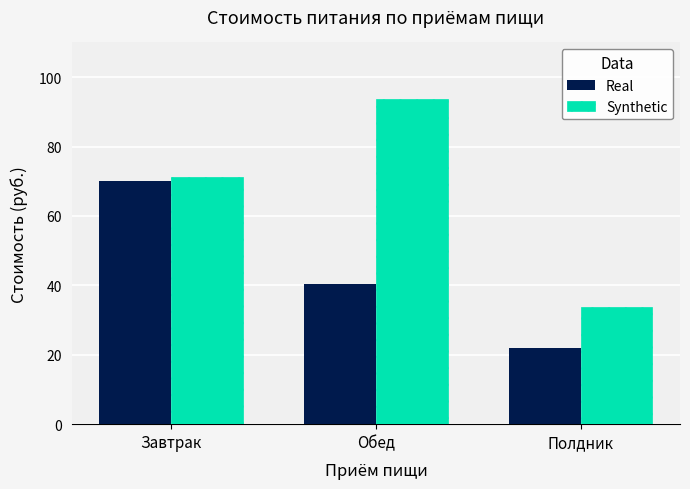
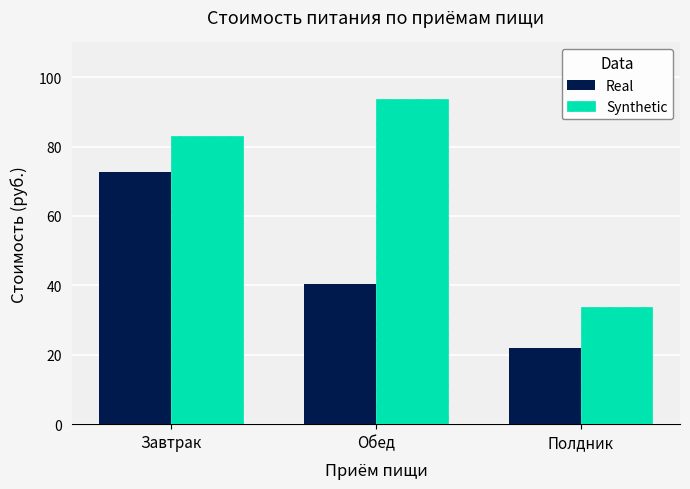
  {
    "Real": {
-     "Завтрак": 70,
+     "Завтрак": 73,
      "Обед": 40,
      "Полдник": 22
    },
    "Synthetic": {
-     "Завтрак": 71,
+     "Завтрак": 83,
      "Обед": 94,
      "Полдник": 34
    }
  }
